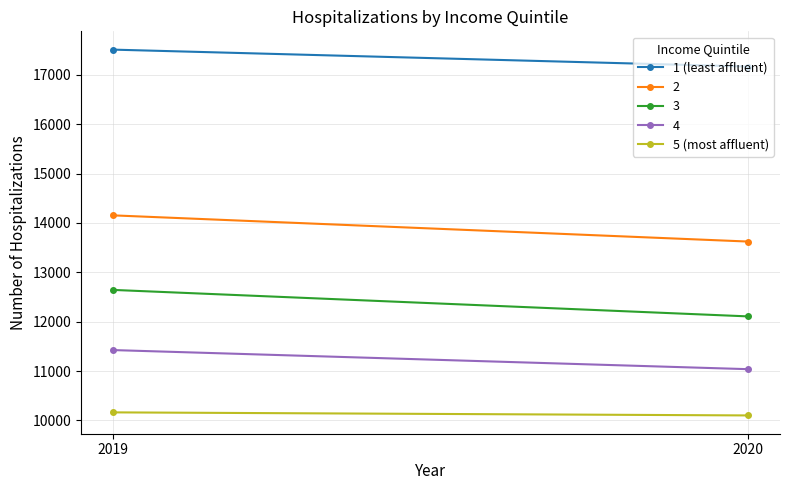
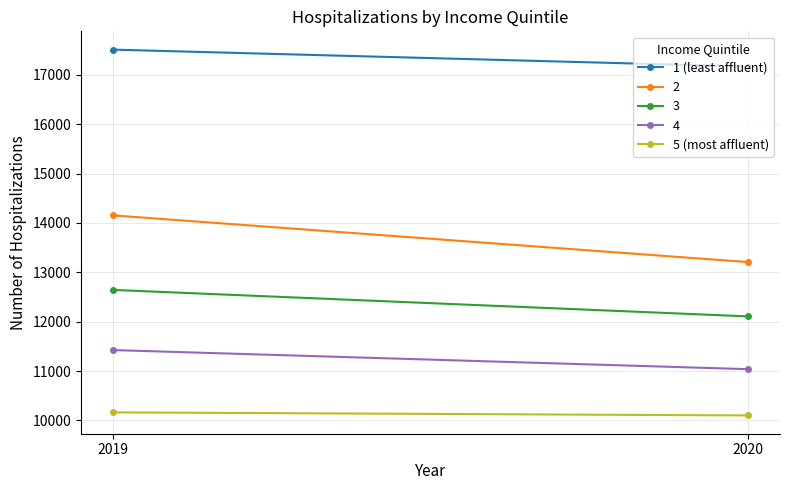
  {
    "1 (least affluent)": {
      "2019": 17500
    },
    "2": {
      "2019": 14200,
-     "2020": 13600
+     "2020": 13200
    },
    "3": {
      "2019": 12600,
      "2020": 12100
    },
    "4": {
      "2019": 11400,
      "2020": 11000
    },
    "5 (most affluent)": {
      "2019": 10200,
      "2020": 10100
    }
  }
